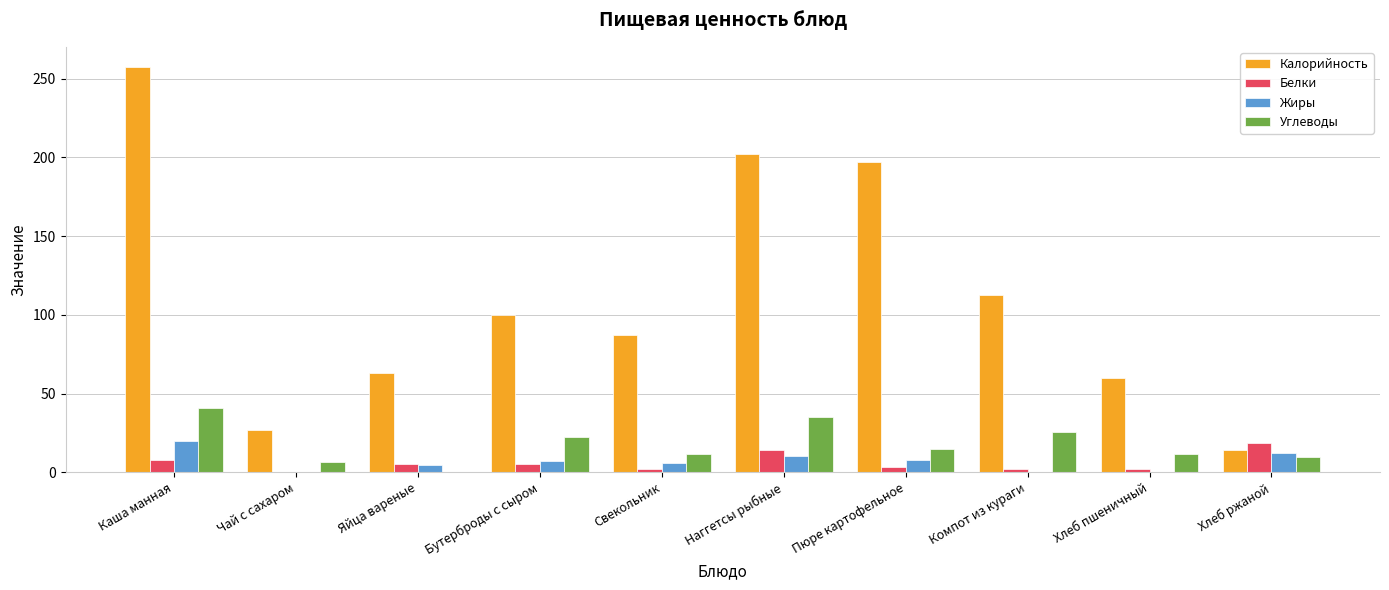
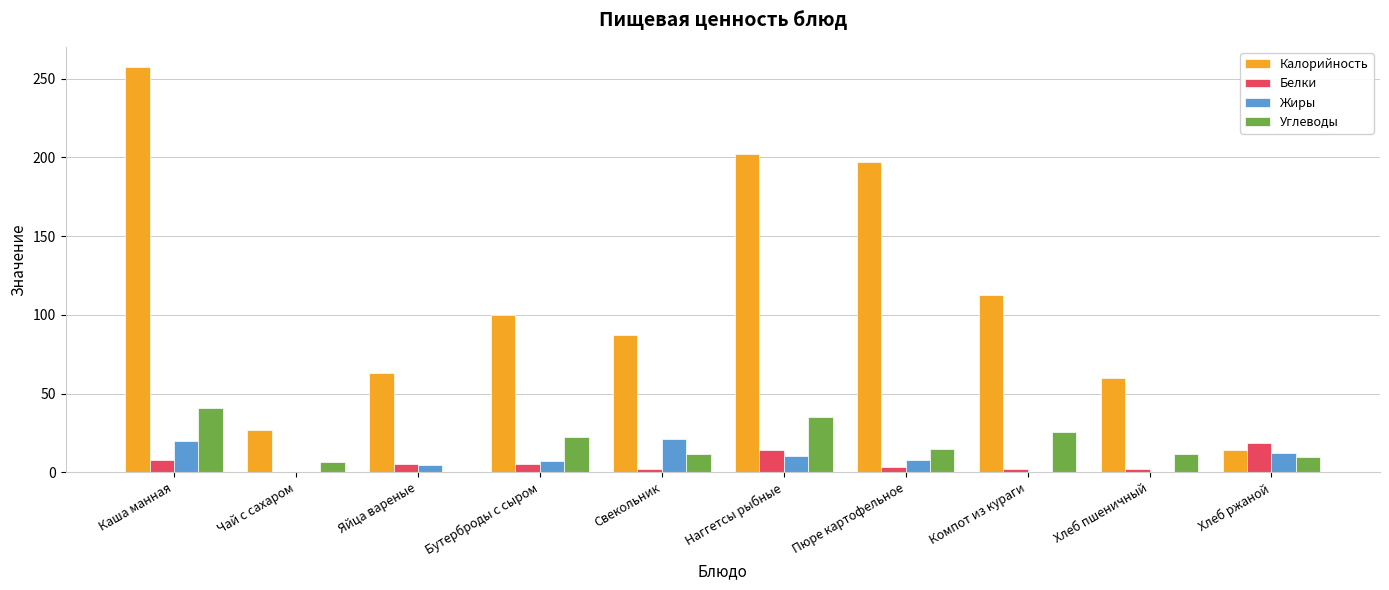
  {
    "Калорийность": {
      "Каша манная": 257,
      "Чай с сахаром": 27,
      "Яйца вареные": 63,
      "Бутерброды с сыром": 100,
      "Свекольник": 87,
      "Наггетсы рыбные": 202,
      "Пюре картофельное": 197,
      "Компот из кураги": 112,
      "Хлеб пшеничный": 60,
      "Хлеб ржаной": 14
    },
    "Белки": {
      "Каша манная": 8,
      "Яйца вареные": 5,
      "Бутерброды с сыром": 5,
      "Свекольник": 2,
      "Наггетсы рыбные": 14,
      "Пюре картофельное": 3,
      "Компот из кураги": 2,
      "Хлеб пшеничный": 2,
      "Хлеб ржаной": 19
    },
    "Жиры": {
      "Каша манная": 20,
      "Чай с сахаром": 0,
      "Яйца вареные": 5,
      "Бутерброды с сыром": 7,
-     "Свекольник": 6,
+     "Свекольник": 21,
      "Наггетсы рыбные": 11,
      "Пюре картофельное": 8,
      "Хлеб ржаной": 13
    },
    "Углеводы": {
      "Каша манная": 41,
      "Чай с сахаром": 7,
      "Бутерброды с сыром": 22,
      "Свекольник": 12,
      "Наггетсы рыбные": 35,
      "Пюре картофельное": 15,
      "Компот из кураги": 26,
      "Хлеб пшеничный": 11,
      "Хлеб ржаной": 10
    }
  }
